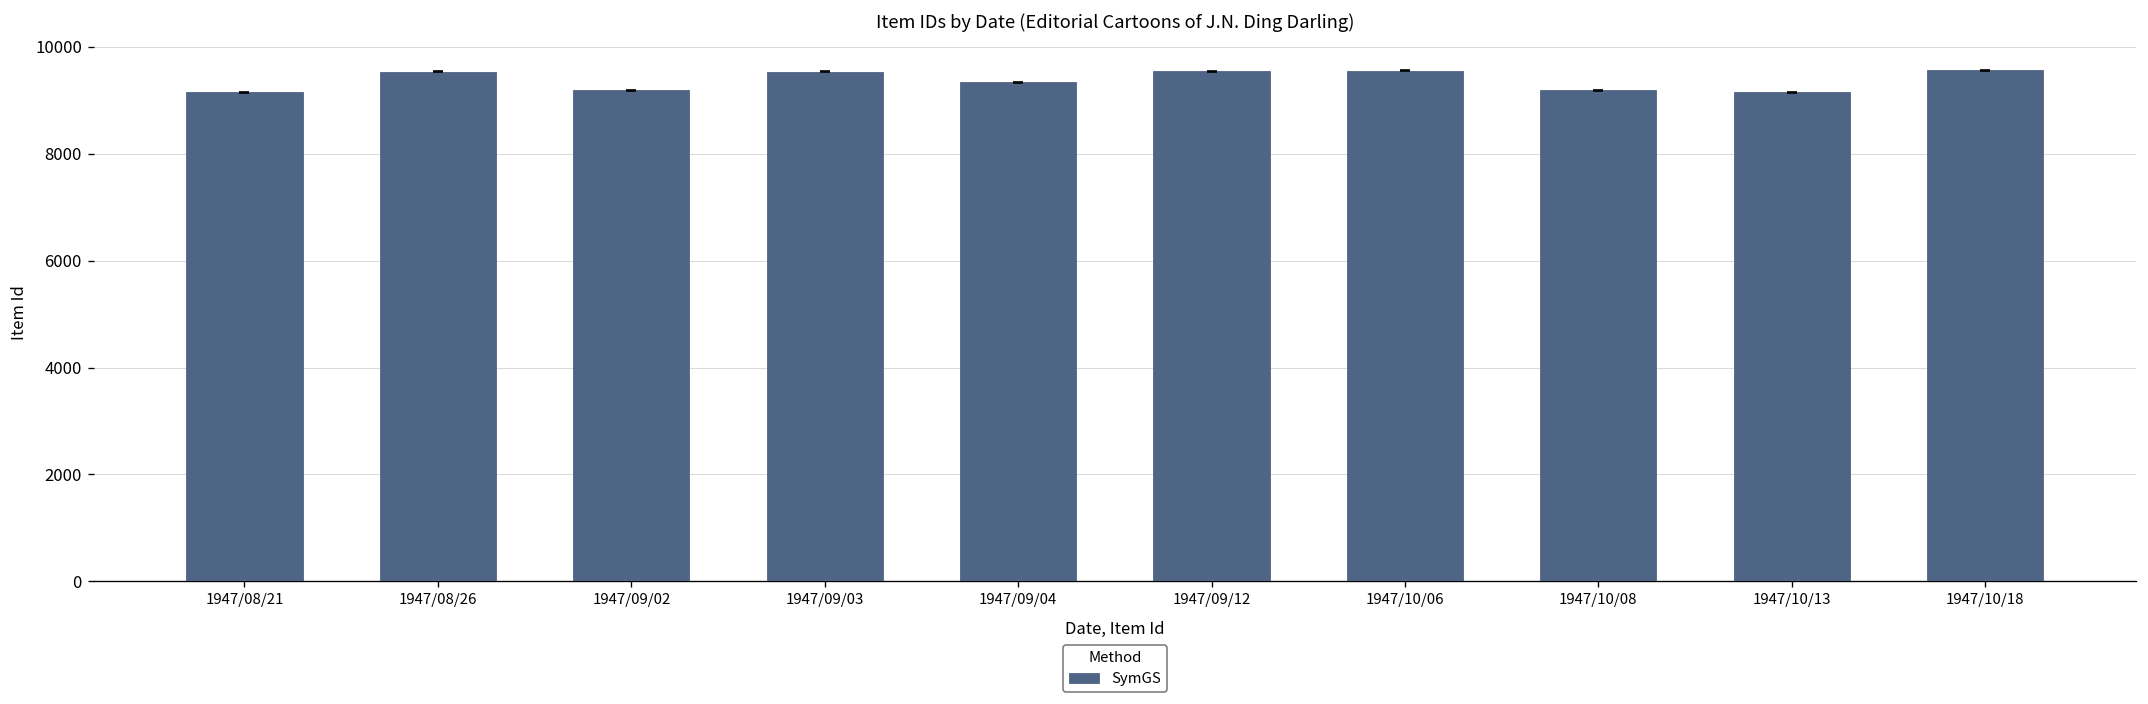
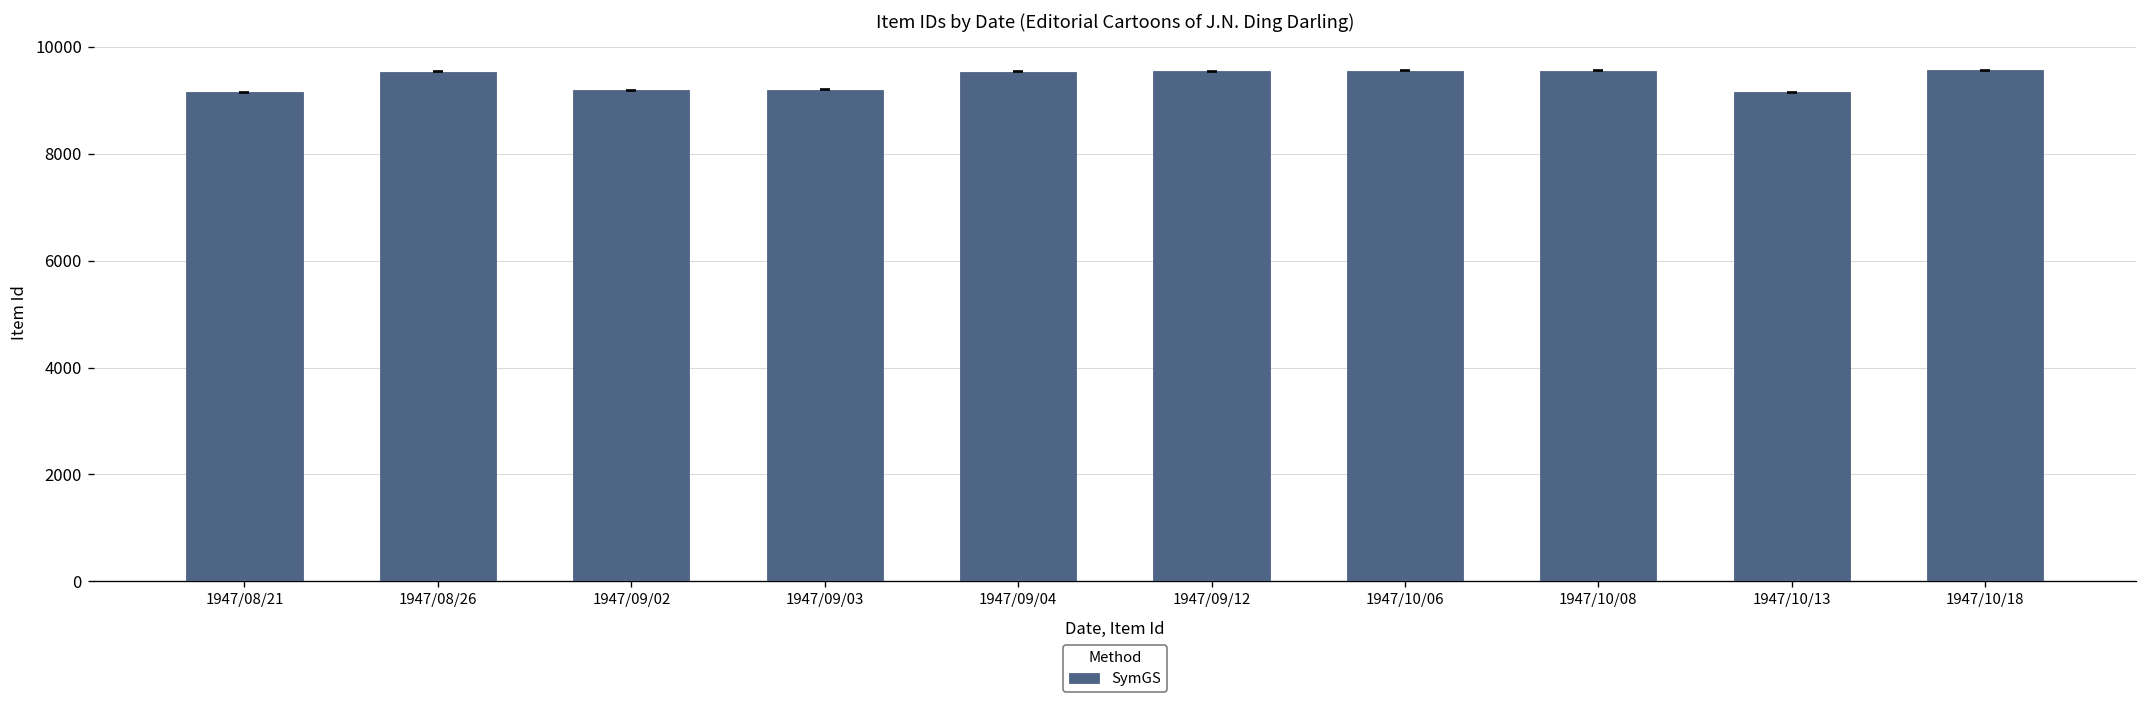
  {
    "SymGS": {
      "1947/08/21": 9200,
      "1947/08/26": 9500,
      "1947/09/02": 9200,
-     "1947/09/03": 9500,
-     "1947/09/04": 9300,
+     "1947/09/03": 9200,
+     "1947/09/04": 9500,
      "1947/09/12": 9500,
      "1947/10/06": 9600,
-     "1947/10/08": 9200,
+     "1947/10/08": 9600,
      "1947/10/13": 9200,
      "1947/10/18": 9600
    }
  }
